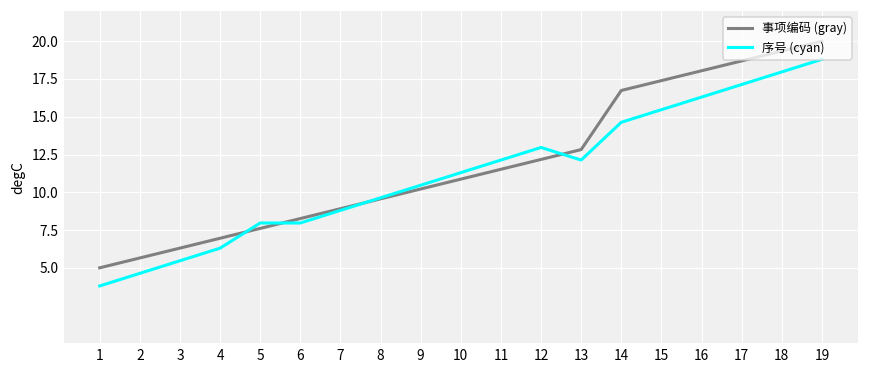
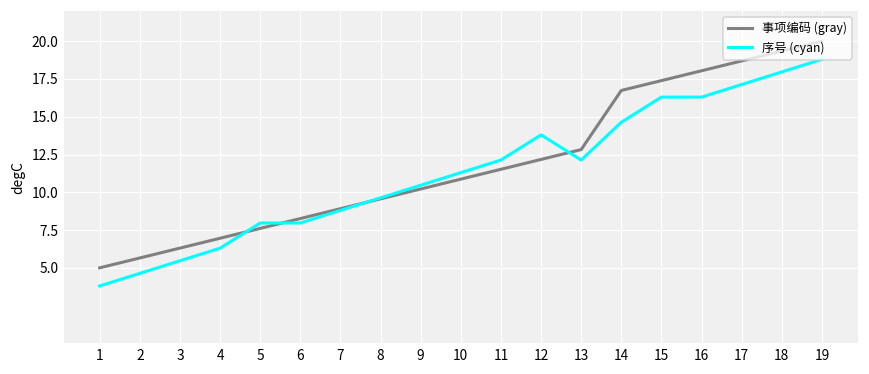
  {
    "事项编码 (gray)": {
      "1": 5.0,
      "2": 5.7,
      "3": 6.3,
      "4": 7.0,
      "5": 7.6,
      "6": 8.3,
      "9": 10.2,
      "10": 10.9,
      "11": 11.5,
      "12": 12.2,
      "13": 12.8,
      "14": 16.7,
      "15": 17.4,
      "16": 18.0,
      "17": 18.7
    },
    "序号 (cyan)": {
      "1": 3.8,
      "2": 4.6,
      "3": 5.5,
      "4": 6.3,
      "5": 8.0,
      "6": 8.0,
      "9": 10.5,
      "10": 11.3,
      "11": 12.1,
-     "12": 13.0,
+     "12": 13.8,
      "13": 12.1,
      "14": 14.6,
-     "15": 15.5,
+     "15": 16.3,
      "16": 16.3,
      "17": 17.1,
      "18": 18.0,
      "19": 18.8
    }
  }
